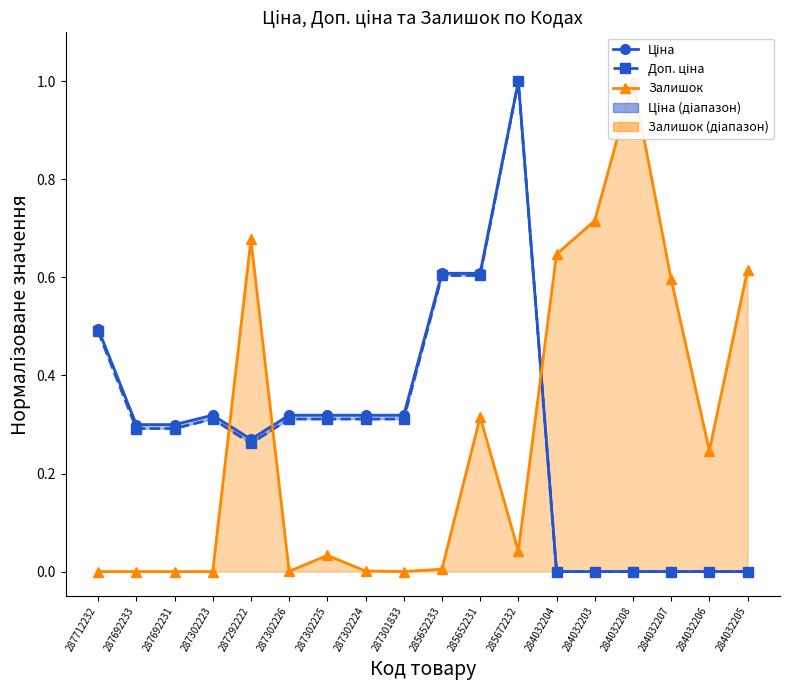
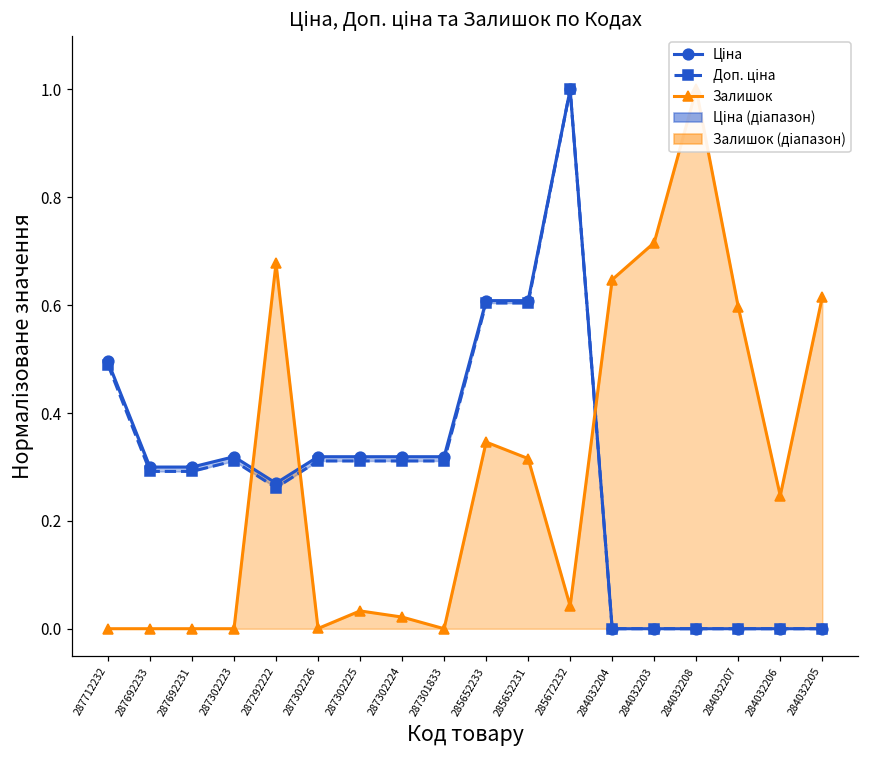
  {
    "Залишок": {
      "287712232": 0.00,
      "287692233": 0.00,
      "287692231": 0.00,
      "287302223": 0.00,
      "287292222": 0.68,
      "287302226": 0.00,
      "287302225": 0.03,
-     "287302224": 0.00,
+     "287302224": 0.02,
      "287301833": 0.00,
-     "285652233": 0.00,
+     "285652233": 0.35,
      "285652231": 0.32,
      "285672232": 0.04,
      "284032204": 0.65,
      "284032203": 0.72,
      "284032207": 0.60,
      "284032206": 0.25,
      "284032205": 0.62
    }
  }
